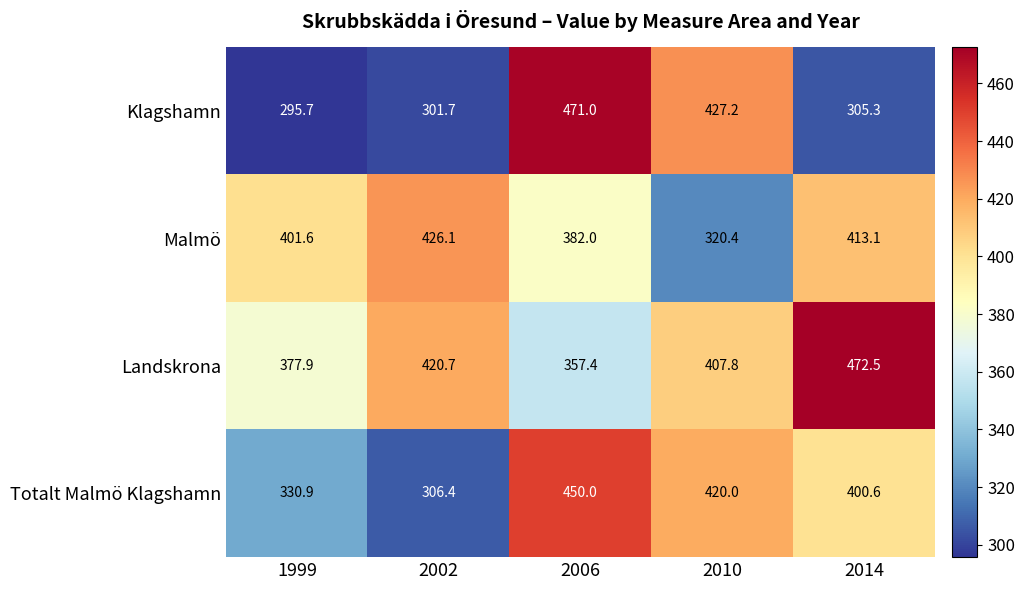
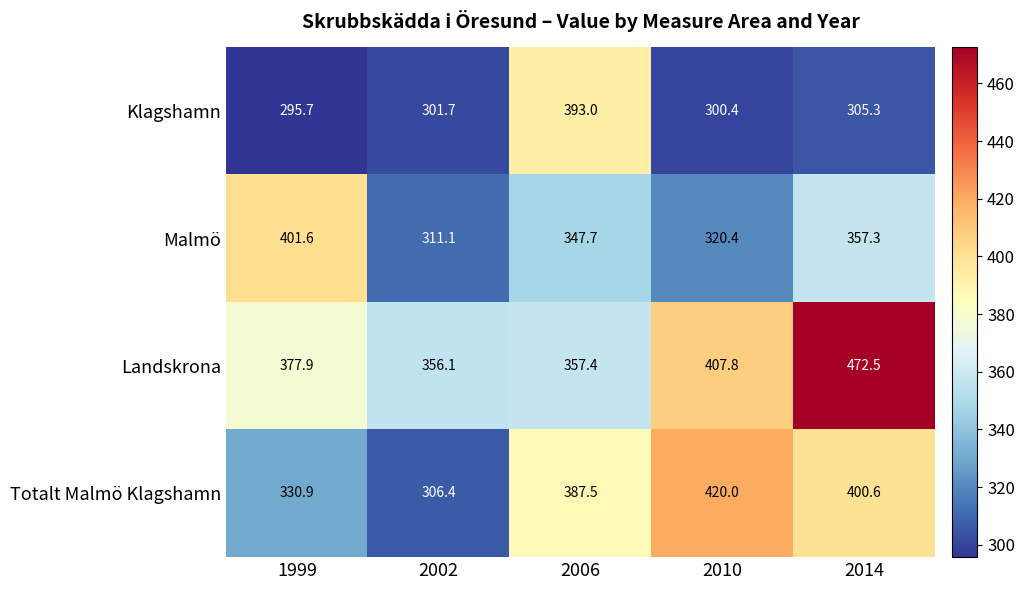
  {
    "Klagshamn": {
      "1999": 295.7,
      "2002": 301.7,
-     "2006": 471.0,
-     "2010": 427.2,
+     "2006": 393.0,
+     "2010": 300.4,
      "2014": 305.3
    },
    "Malmö": {
      "1999": 401.6,
-     "2002": 426.1,
-     "2006": 382.0,
+     "2002": 311.1,
+     "2006": 347.7,
      "2010": 320.4,
-     "2014": 413.1
+     "2014": 357.3
    },
    "Landskrona": {
      "1999": 377.9,
-     "2002": 420.7,
+     "2002": 356.1,
      "2006": 357.4,
      "2010": 407.8,
      "2014": 472.5
    },
    "Totalt Malmö Klagshamn": {
      "1999": 330.9,
      "2002": 306.4,
-     "2006": 450.0,
+     "2006": 387.5,
      "2010": 420.0,
      "2014": 400.6
    }
  }
